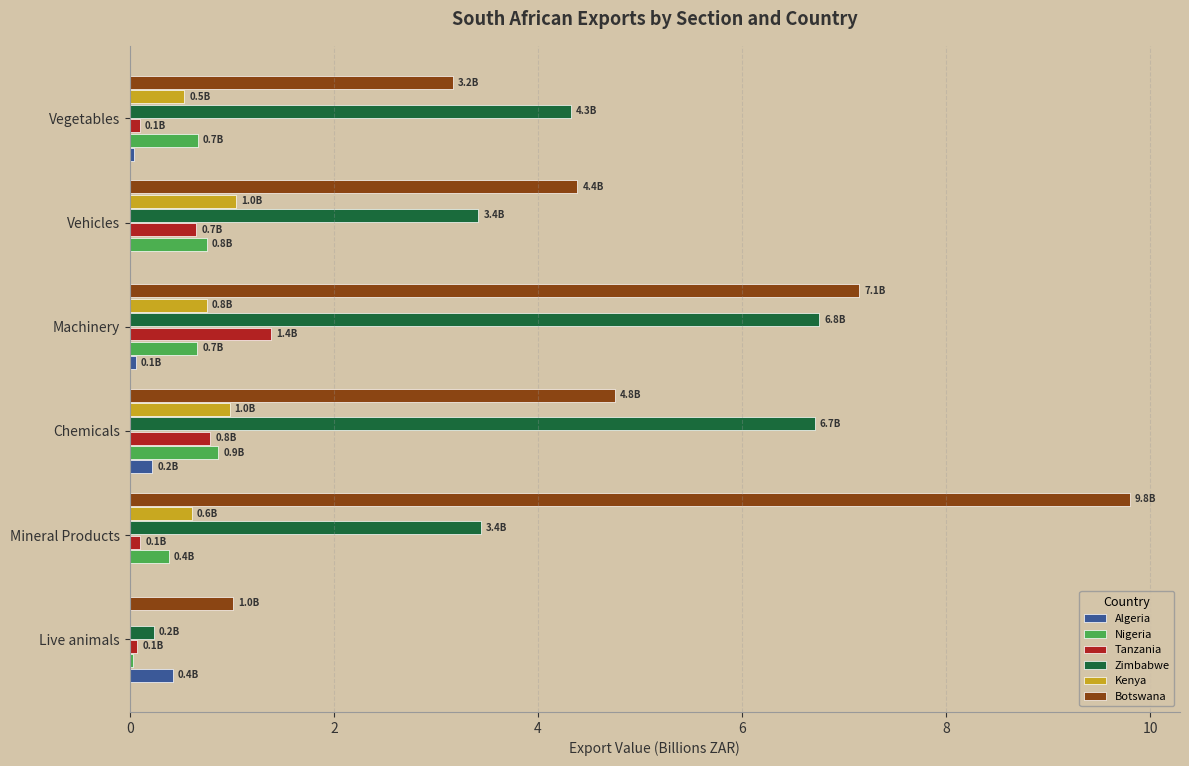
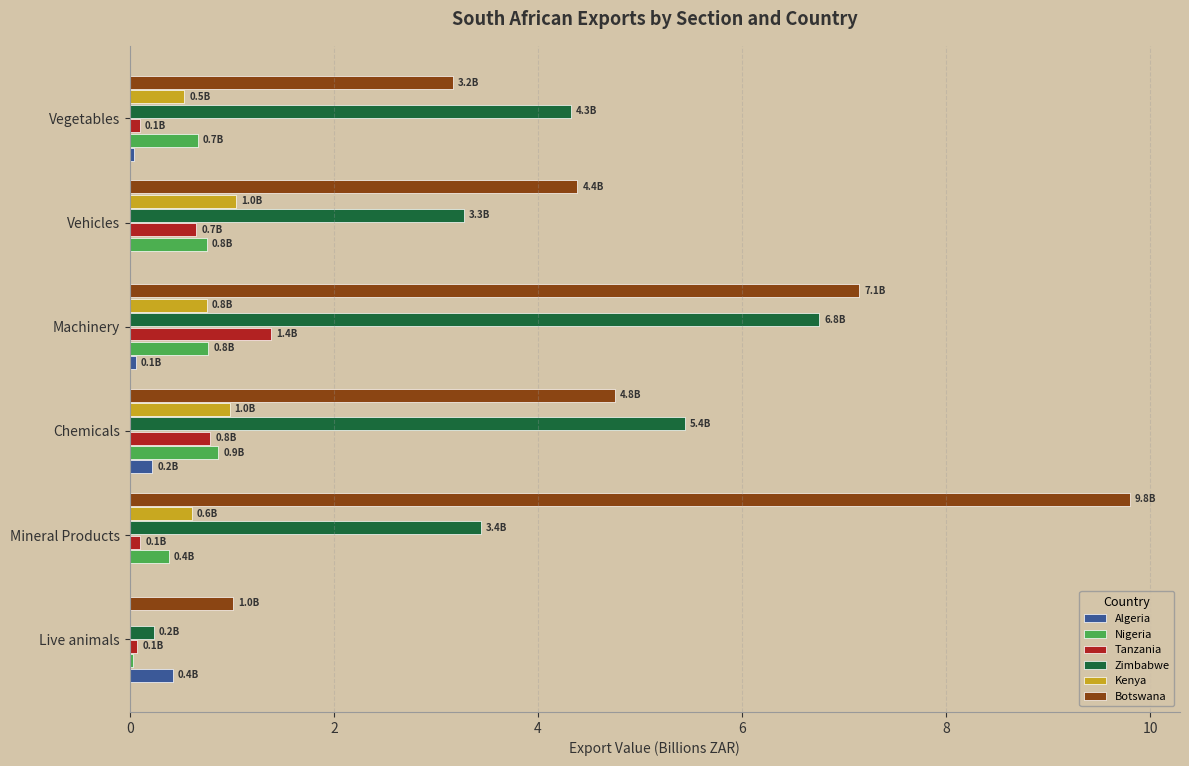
  {
    "Algeria": {
      "Machinery": "0.1B",
      "Chemicals": "0.2B",
      "Live animals": "0.4B"
    },
    "Nigeria": {
      "Vegetables": "0.7B",
      "Vehicles": "0.8B",
-     "Machinery": "0.7B",
+     "Machinery": "0.8B",
      "Chemicals": "0.9B",
      "Mineral Products": "0.4B"
    },
    "Zimbabwe": {
      "Vegetables": "4.3B",
-     "Vehicles": "3.4B",
+     "Vehicles": "3.3B",
      "Machinery": "6.8B",
-     "Chemicals": "6.7B",
+     "Chemicals": "5.4B",
      "Mineral Products": "3.4B",
      "Live animals": "0.2B"
    },
    "Kenya": {
      "Vegetables": "0.5B",
      "Vehicles": "1.0B",
      "Machinery": "0.8B",
      "Chemicals": "1.0B",
      "Mineral Products": "0.6B"
    }
  }
